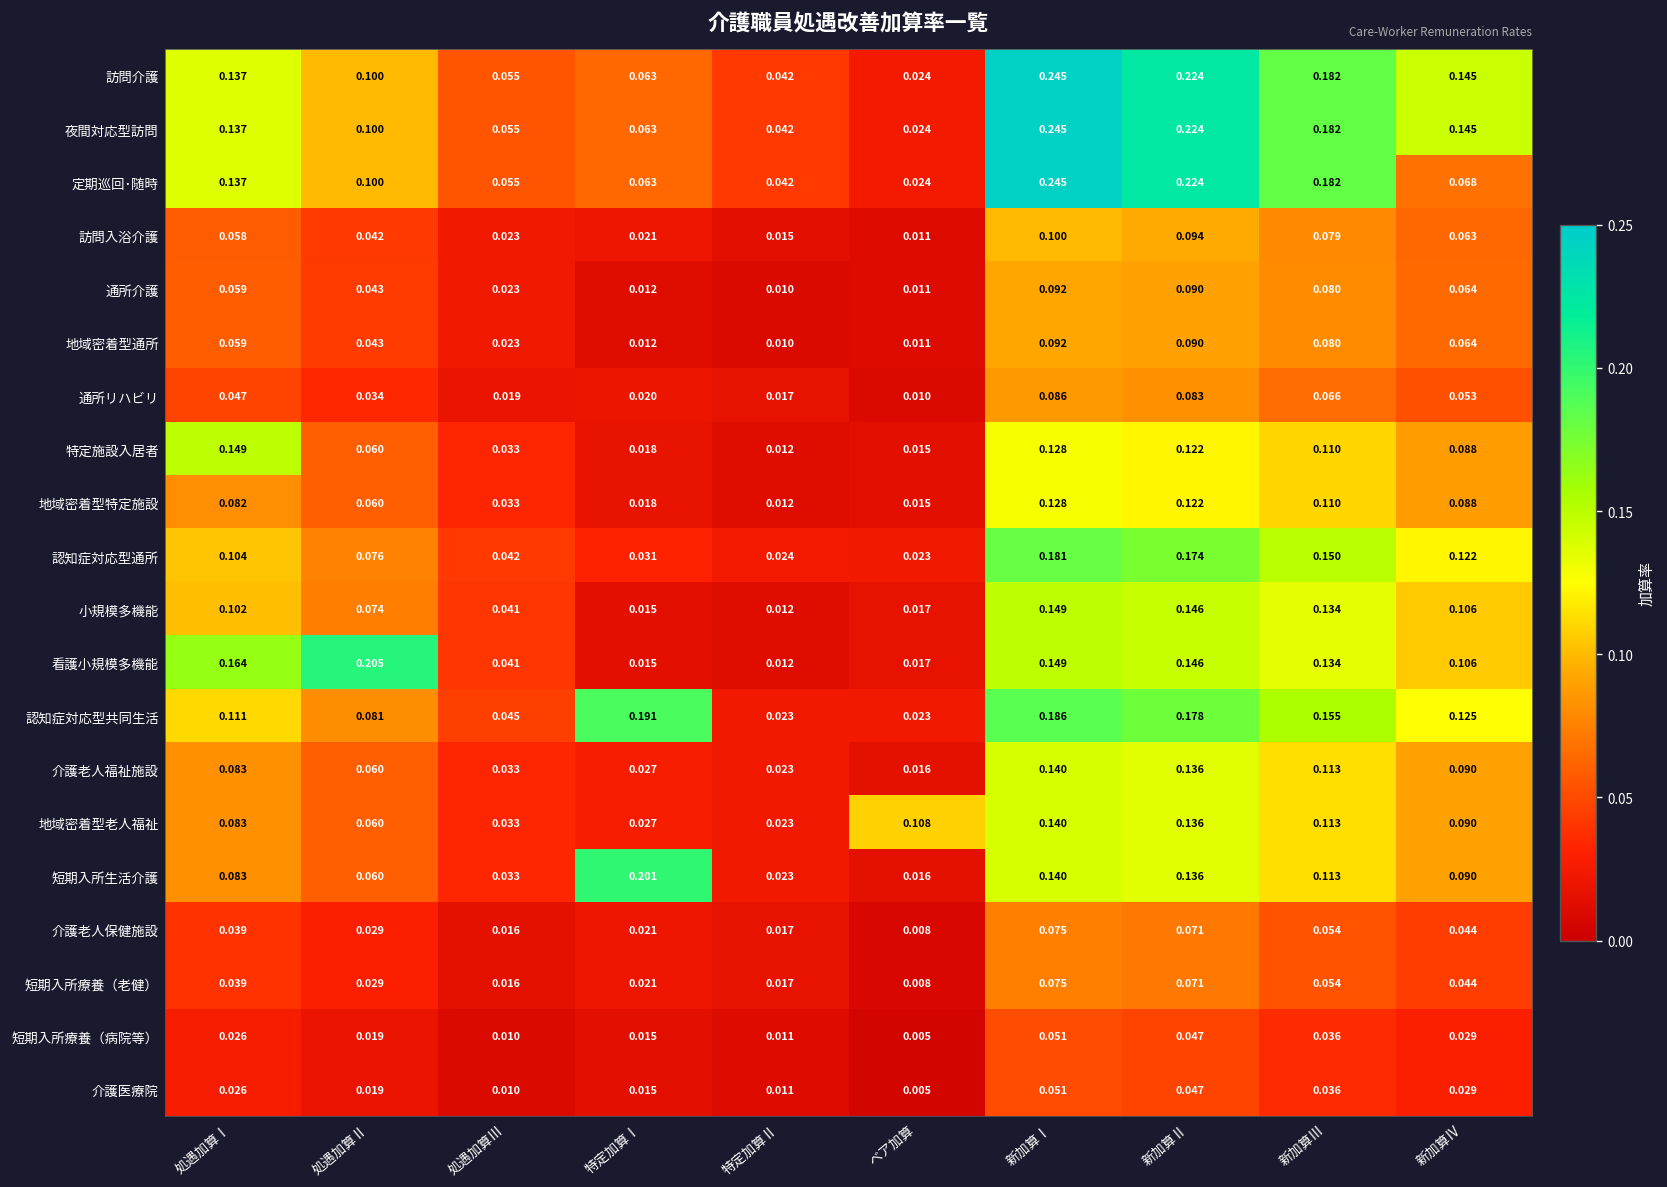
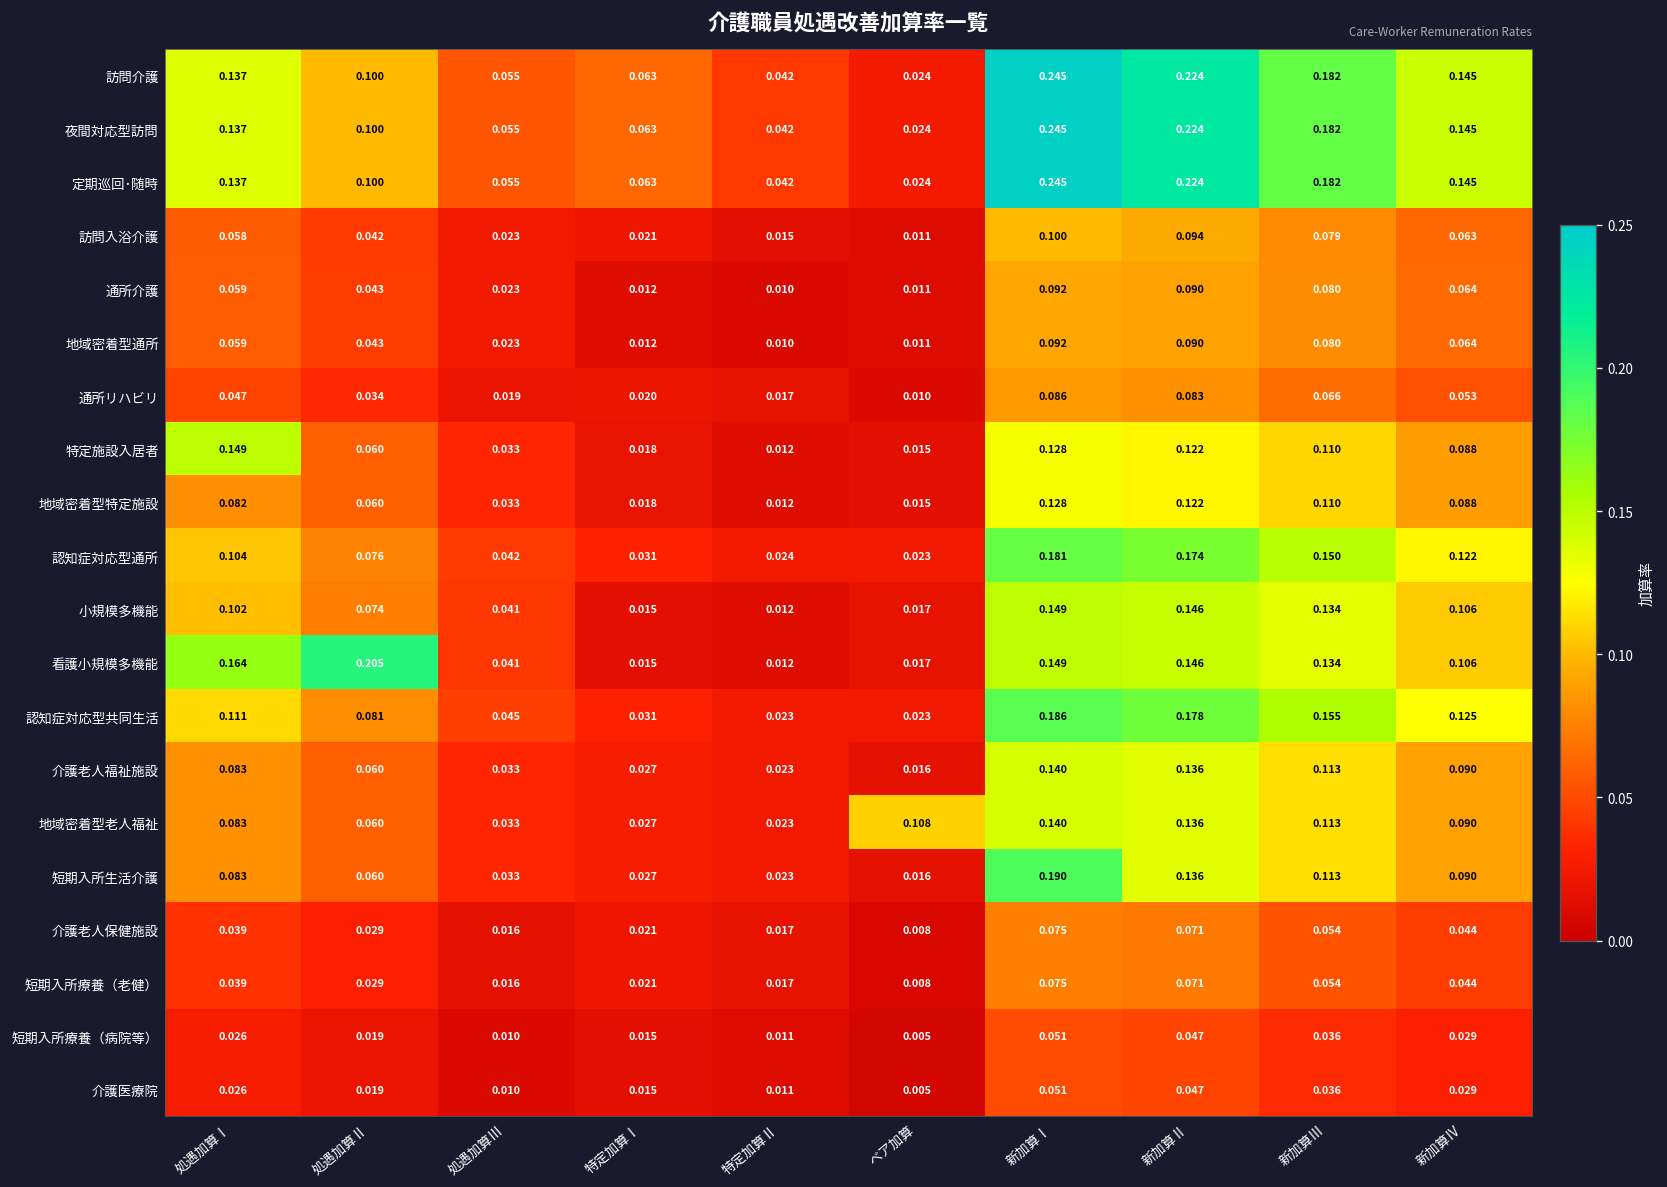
  {
    "訪問介護": {
      "処遇加算Ⅰ": 0.137,
      "処遇加算Ⅱ": 0.100,
      "処遇加算Ⅲ": 0.055,
      "特定加算Ⅰ": 0.063,
      "特定加算Ⅱ": 0.042,
      "ベア加算": 0.024,
      "新加算Ⅰ": 0.245,
      "新加算Ⅱ": 0.224,
      "新加算Ⅲ": 0.182,
      "新加算Ⅳ": 0.145
    },
    "夜間対応型訪問": {
      "処遇加算Ⅰ": 0.137,
      "処遇加算Ⅱ": 0.100,
      "処遇加算Ⅲ": 0.055,
      "特定加算Ⅰ": 0.063,
      "特定加算Ⅱ": 0.042,
      "ベア加算": 0.024,
      "新加算Ⅰ": 0.245,
      "新加算Ⅱ": 0.224,
      "新加算Ⅲ": 0.182,
      "新加算Ⅳ": 0.145
    },
    "定期巡回･随時": {
      "処遇加算Ⅰ": 0.137,
      "処遇加算Ⅱ": 0.100,
      "処遇加算Ⅲ": 0.055,
      "特定加算Ⅰ": 0.063,
      "特定加算Ⅱ": 0.042,
      "ベア加算": 0.024,
      "新加算Ⅰ": 0.245,
      "新加算Ⅱ": 0.224,
      "新加算Ⅲ": 0.182,
-     "新加算Ⅳ": 0.068
+     "新加算Ⅳ": 0.145
    },
    "訪問入浴介護": {
      "処遇加算Ⅰ": 0.058,
      "処遇加算Ⅱ": 0.042,
      "処遇加算Ⅲ": 0.023,
      "特定加算Ⅰ": 0.021,
      "特定加算Ⅱ": 0.015,
      "ベア加算": 0.011,
      "新加算Ⅰ": 0.100,
      "新加算Ⅱ": 0.094,
      "新加算Ⅲ": 0.079,
      "新加算Ⅳ": 0.063
    },
    "通所介護": {
      "処遇加算Ⅰ": 0.059,
      "処遇加算Ⅱ": 0.043,
      "処遇加算Ⅲ": 0.023,
      "特定加算Ⅰ": 0.012,
      "特定加算Ⅱ": 0.010,
      "ベア加算": 0.011,
      "新加算Ⅰ": 0.092,
      "新加算Ⅱ": 0.090,
      "新加算Ⅲ": 0.080,
      "新加算Ⅳ": 0.064
    },
    "地域密着型通所": {
      "処遇加算Ⅰ": 0.059,
      "処遇加算Ⅱ": 0.043,
      "処遇加算Ⅲ": 0.023,
      "特定加算Ⅰ": 0.012,
      "特定加算Ⅱ": 0.010,
      "ベア加算": 0.011,
      "新加算Ⅰ": 0.092,
      "新加算Ⅱ": 0.090,
      "新加算Ⅲ": 0.080,
      "新加算Ⅳ": 0.064
    },
    "通所リハビリ": {
      "処遇加算Ⅰ": 0.047,
      "処遇加算Ⅱ": 0.034,
      "処遇加算Ⅲ": 0.019,
      "特定加算Ⅰ": 0.020,
      "特定加算Ⅱ": 0.017,
      "ベア加算": 0.010,
      "新加算Ⅰ": 0.086,
      "新加算Ⅱ": 0.083,
      "新加算Ⅲ": 0.066,
      "新加算Ⅳ": 0.053
    },
    "特定施設入居者": {
      "処遇加算Ⅰ": 0.149,
      "処遇加算Ⅱ": 0.060,
      "処遇加算Ⅲ": 0.033,
      "特定加算Ⅰ": 0.018,
      "特定加算Ⅱ": 0.012,
      "ベア加算": 0.015,
      "新加算Ⅰ": 0.128,
      "新加算Ⅱ": 0.122,
      "新加算Ⅲ": 0.110,
      "新加算Ⅳ": 0.088
    },
    "地域密着型特定施設": {
      "処遇加算Ⅰ": 0.082,
      "処遇加算Ⅱ": 0.060,
      "処遇加算Ⅲ": 0.033,
      "特定加算Ⅰ": 0.018,
      "特定加算Ⅱ": 0.012,
      "ベア加算": 0.015,
      "新加算Ⅰ": 0.128,
      "新加算Ⅱ": 0.122,
      "新加算Ⅲ": 0.110,
      "新加算Ⅳ": 0.088
    },
    "認知症対応型通所": {
      "処遇加算Ⅰ": 0.104,
      "処遇加算Ⅱ": 0.076,
      "処遇加算Ⅲ": 0.042,
      "特定加算Ⅰ": 0.031,
      "特定加算Ⅱ": 0.024,
      "ベア加算": 0.023,
      "新加算Ⅰ": 0.181,
      "新加算Ⅱ": 0.174,
      "新加算Ⅲ": 0.150,
      "新加算Ⅳ": 0.122
    },
    "小規模多機能": {
      "処遇加算Ⅰ": 0.102,
      "処遇加算Ⅱ": 0.074,
      "処遇加算Ⅲ": 0.041,
      "特定加算Ⅰ": 0.015,
      "特定加算Ⅱ": 0.012,
      "ベア加算": 0.017,
      "新加算Ⅰ": 0.149,
      "新加算Ⅱ": 0.146,
      "新加算Ⅲ": 0.134,
      "新加算Ⅳ": 0.106
    },
    "看護小規模多機能": {
      "処遇加算Ⅰ": 0.164,
      "処遇加算Ⅱ": 0.205,
      "処遇加算Ⅲ": 0.041,
      "特定加算Ⅰ": 0.015,
      "特定加算Ⅱ": 0.012,
      "ベア加算": 0.017,
      "新加算Ⅰ": 0.149,
      "新加算Ⅱ": 0.146,
      "新加算Ⅲ": 0.134,
      "新加算Ⅳ": 0.106
    },
    "認知症対応型共同生活": {
      "処遇加算Ⅰ": 0.111,
      "処遇加算Ⅱ": 0.081,
      "処遇加算Ⅲ": 0.045,
-     "特定加算Ⅰ": 0.191,
+     "特定加算Ⅰ": 0.031,
      "特定加算Ⅱ": 0.023,
      "ベア加算": 0.023,
      "新加算Ⅰ": 0.186,
      "新加算Ⅱ": 0.178,
      "新加算Ⅲ": 0.155,
      "新加算Ⅳ": 0.125
    },
    "介護老人福祉施設": {
      "処遇加算Ⅰ": 0.083,
      "処遇加算Ⅱ": 0.060,
      "処遇加算Ⅲ": 0.033,
      "特定加算Ⅰ": 0.027,
      "特定加算Ⅱ": 0.023,
      "ベア加算": 0.016,
      "新加算Ⅰ": 0.140,
      "新加算Ⅱ": 0.136,
      "新加算Ⅲ": 0.113,
      "新加算Ⅳ": 0.090
    },
    "地域密着型老人福祉": {
      "処遇加算Ⅰ": 0.083,
      "処遇加算Ⅱ": 0.060,
      "処遇加算Ⅲ": 0.033,
      "特定加算Ⅰ": 0.027,
      "特定加算Ⅱ": 0.023,
      "ベア加算": 0.108,
      "新加算Ⅰ": 0.140,
      "新加算Ⅱ": 0.136,
      "新加算Ⅲ": 0.113,
      "新加算Ⅳ": 0.090
    },
    "短期入所生活介護": {
      "処遇加算Ⅰ": 0.083,
      "処遇加算Ⅱ": 0.060,
      "処遇加算Ⅲ": 0.033,
-     "特定加算Ⅰ": 0.201,
+     "特定加算Ⅰ": 0.027,
      "特定加算Ⅱ": 0.023,
      "ベア加算": 0.016,
-     "新加算Ⅰ": 0.140,
+     "新加算Ⅰ": 0.190,
      "新加算Ⅱ": 0.136,
      "新加算Ⅲ": 0.113,
      "新加算Ⅳ": 0.090
    },
    "介護老人保健施設": {
      "処遇加算Ⅰ": 0.039,
      "処遇加算Ⅱ": 0.029,
      "処遇加算Ⅲ": 0.016,
      "特定加算Ⅰ": 0.021,
      "特定加算Ⅱ": 0.017,
      "ベア加算": 0.008,
      "新加算Ⅰ": 0.075,
      "新加算Ⅱ": 0.071,
      "新加算Ⅲ": 0.054,
      "新加算Ⅳ": 0.044
    },
    "短期入所療養（老健）": {
      "処遇加算Ⅰ": 0.039,
      "処遇加算Ⅱ": 0.029,
      "処遇加算Ⅲ": 0.016,
      "特定加算Ⅰ": 0.021,
      "特定加算Ⅱ": 0.017,
      "ベア加算": 0.008,
      "新加算Ⅰ": 0.075,
      "新加算Ⅱ": 0.071,
      "新加算Ⅲ": 0.054,
      "新加算Ⅳ": 0.044
    },
    "短期入所療養（病院等）": {
      "処遇加算Ⅰ": 0.026,
      "処遇加算Ⅱ": 0.019,
      "処遇加算Ⅲ": 0.010,
      "特定加算Ⅰ": 0.015,
      "特定加算Ⅱ": 0.011,
      "ベア加算": 0.005,
      "新加算Ⅰ": 0.051,
      "新加算Ⅱ": 0.047,
      "新加算Ⅲ": 0.036,
      "新加算Ⅳ": 0.029
    },
    "介護医療院": {
      "処遇加算Ⅰ": 0.026,
      "処遇加算Ⅱ": 0.019,
      "処遇加算Ⅲ": 0.010,
      "特定加算Ⅰ": 0.015,
      "特定加算Ⅱ": 0.011,
      "ベア加算": 0.005,
      "新加算Ⅰ": 0.051,
      "新加算Ⅱ": 0.047,
      "新加算Ⅲ": 0.036,
      "新加算Ⅳ": 0.029
    }
  }
